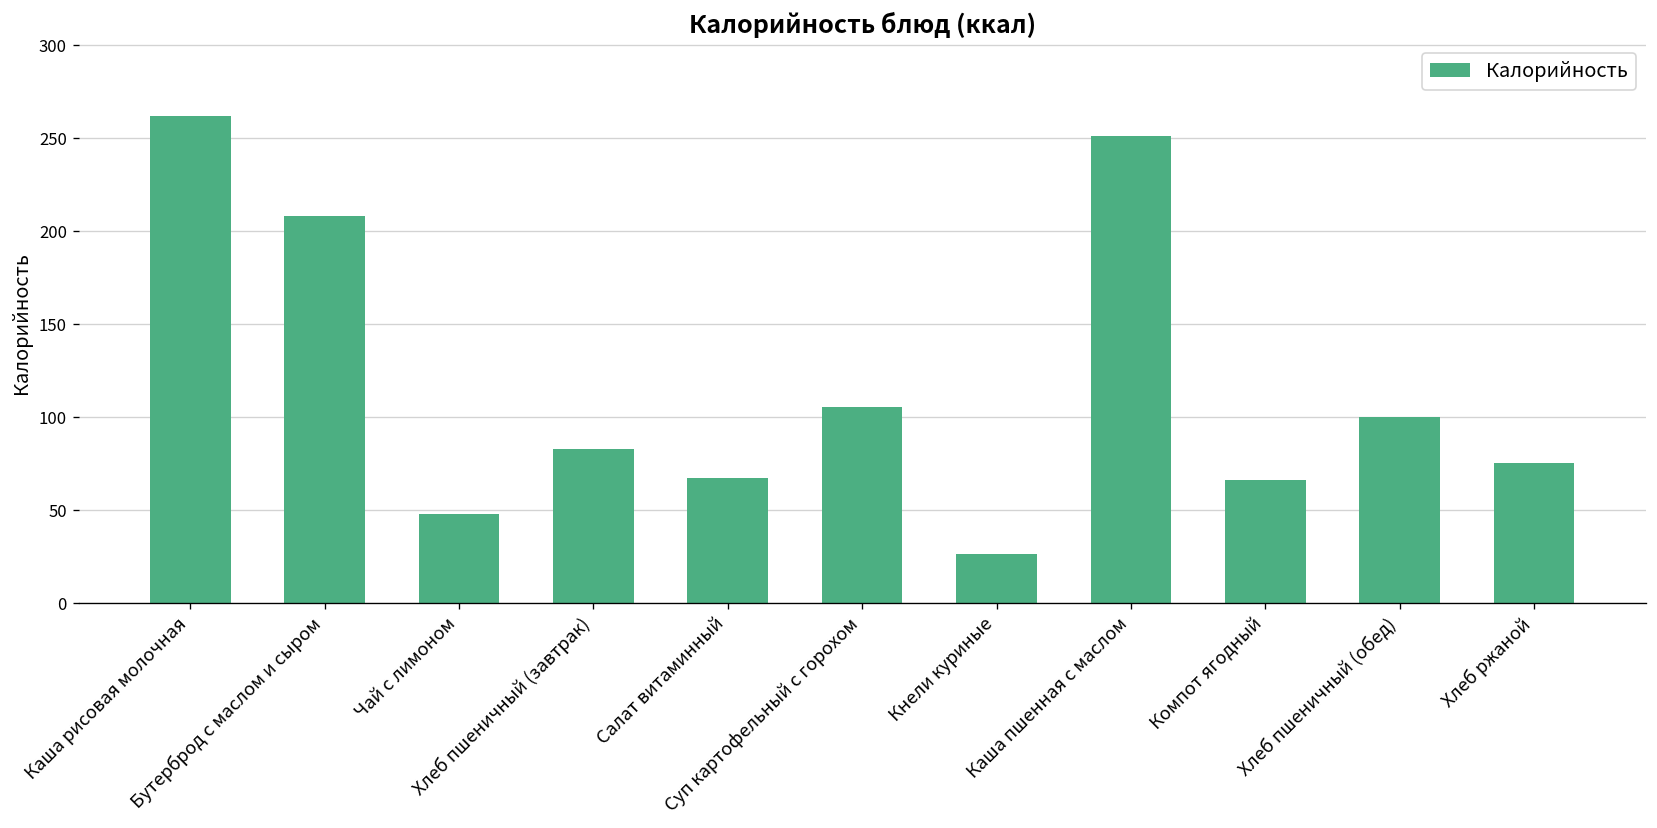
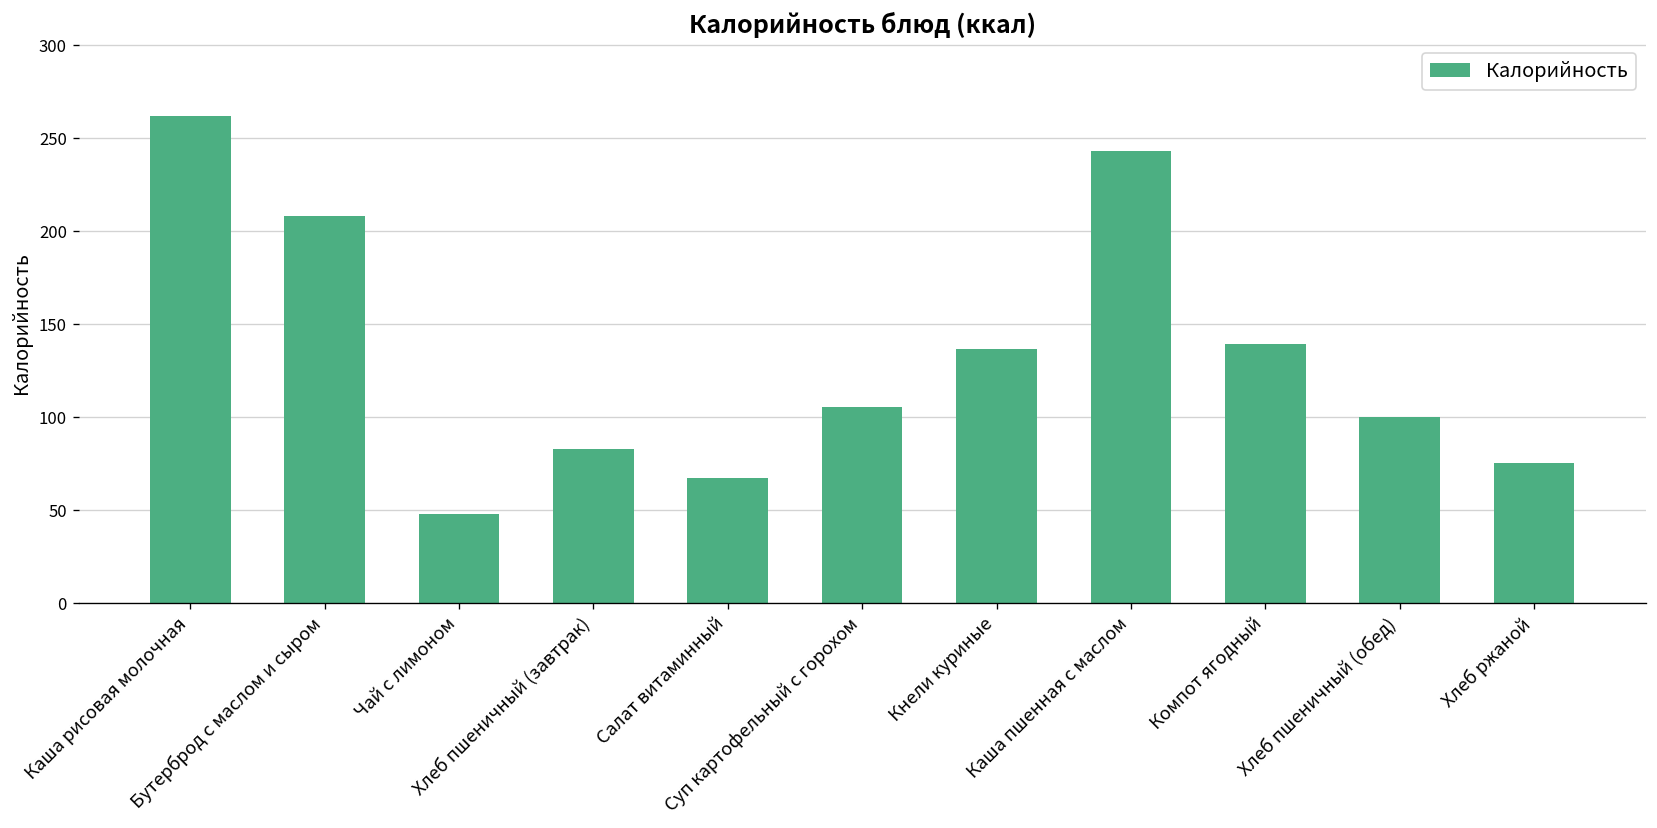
  {
    "Каша рисовая молочная": 262,
    "Бутерброд с маслом и сыром": 208,
    "Чай с лимоном": 48,
    "Хлеб пшеничный (завтрак)": 83,
    "Салат витаминный": 67,
    "Суп картофельный с горохом": 106,
-   "Кнели куриные": 26,
-   "Каша пшенная с маслом": 252,
-   "Компот ягодный": 66,
+   "Кнели куриные": 137,
+   "Каша пшенная с маслом": 243,
+   "Компот ягодный": 140,
    "Хлеб пшеничный (обед)": 100,
    "Хлеб ржаной": 76
  }
